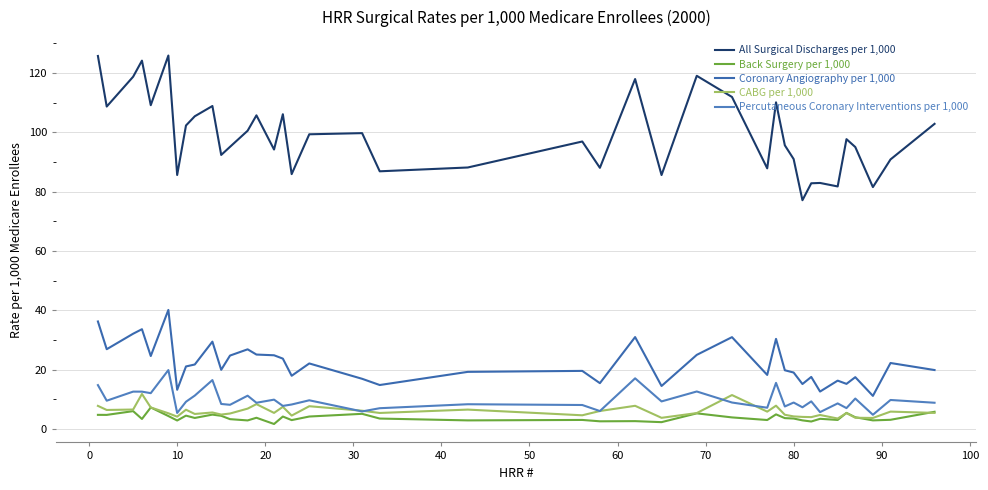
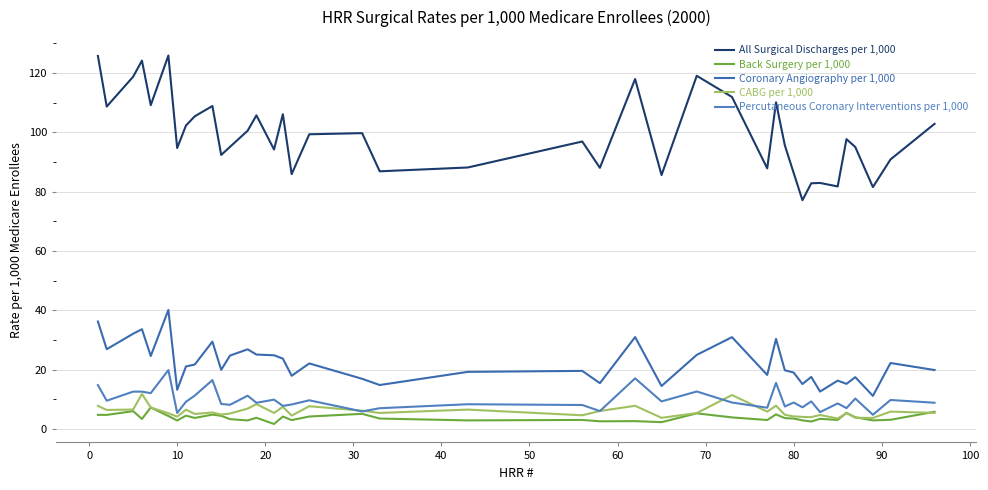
  {
    "All Surgical Discharges per 1,000": {
-     "10": 86,
-     "80": 91
+     "10": 95,
+     "80": 86
    },
    "Back Surgery per 1,000": {
      "10": 3
    },
    "CABG per 1,000": {
      "10": 4
    }
  }
